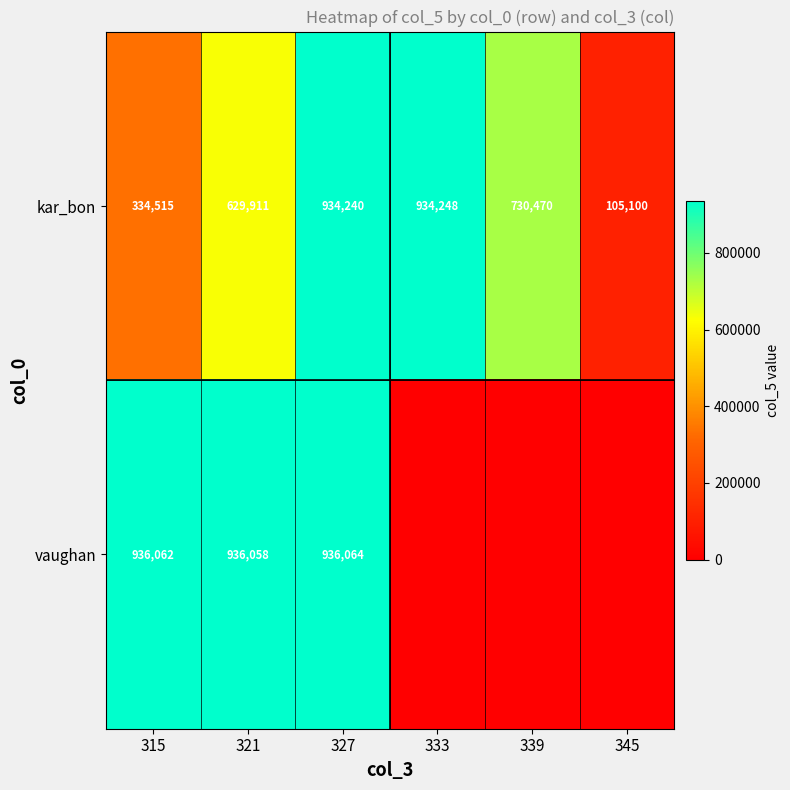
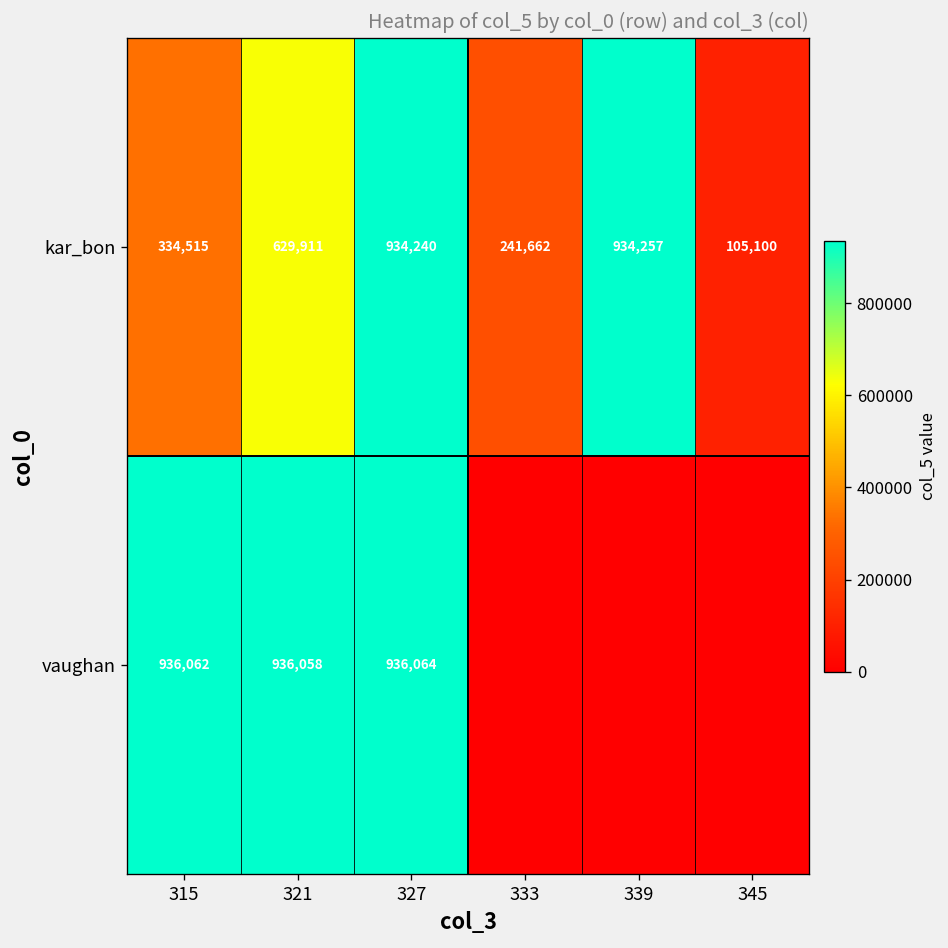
  {
    "kar_bon": {
      "315": "334,515",
      "321": "629,911",
      "327": "934,240",
-     "333": "934,248",
-     "339": "730,470",
+     "333": "241,662",
+     "339": "934,257",
      "345": "105,100"
    },
    "vaughan": {
      "315": "936,062",
      "321": "936,058",
      "327": "936,064"
    }
  }
